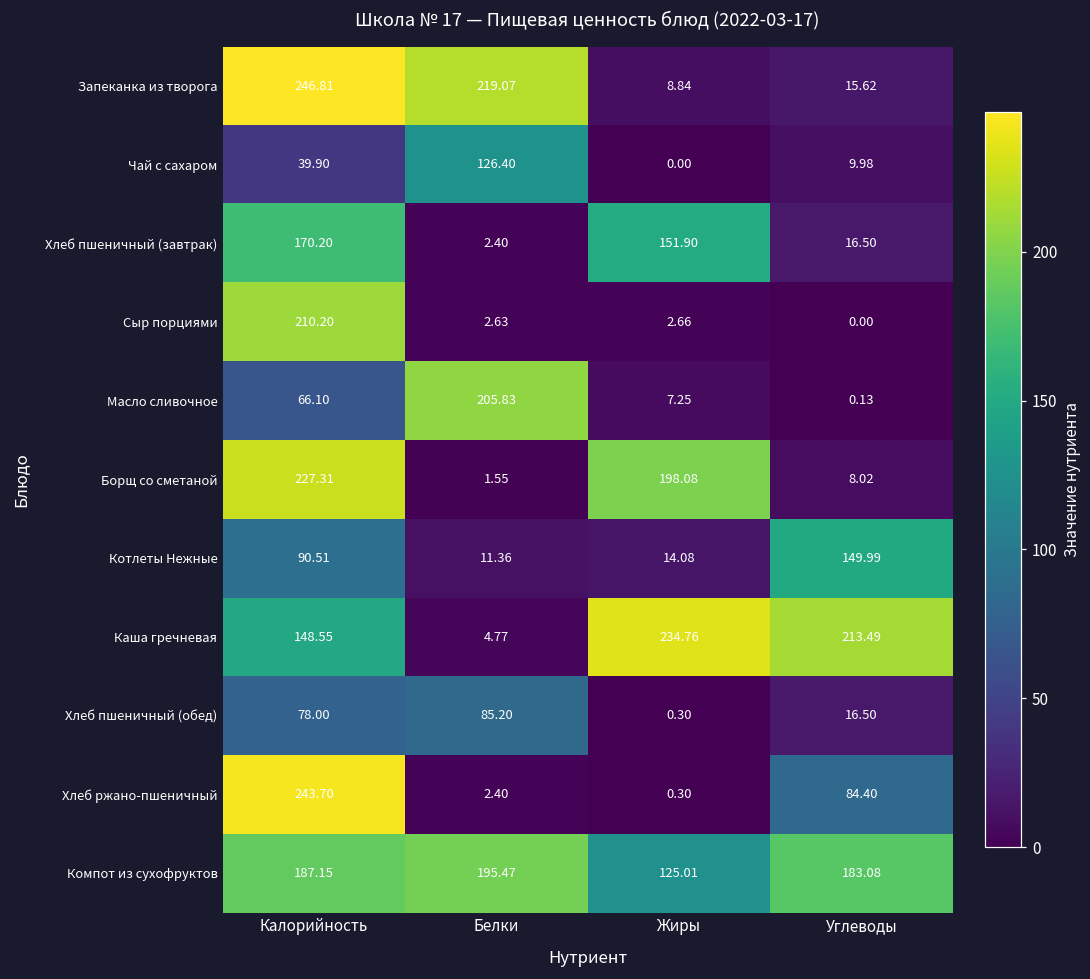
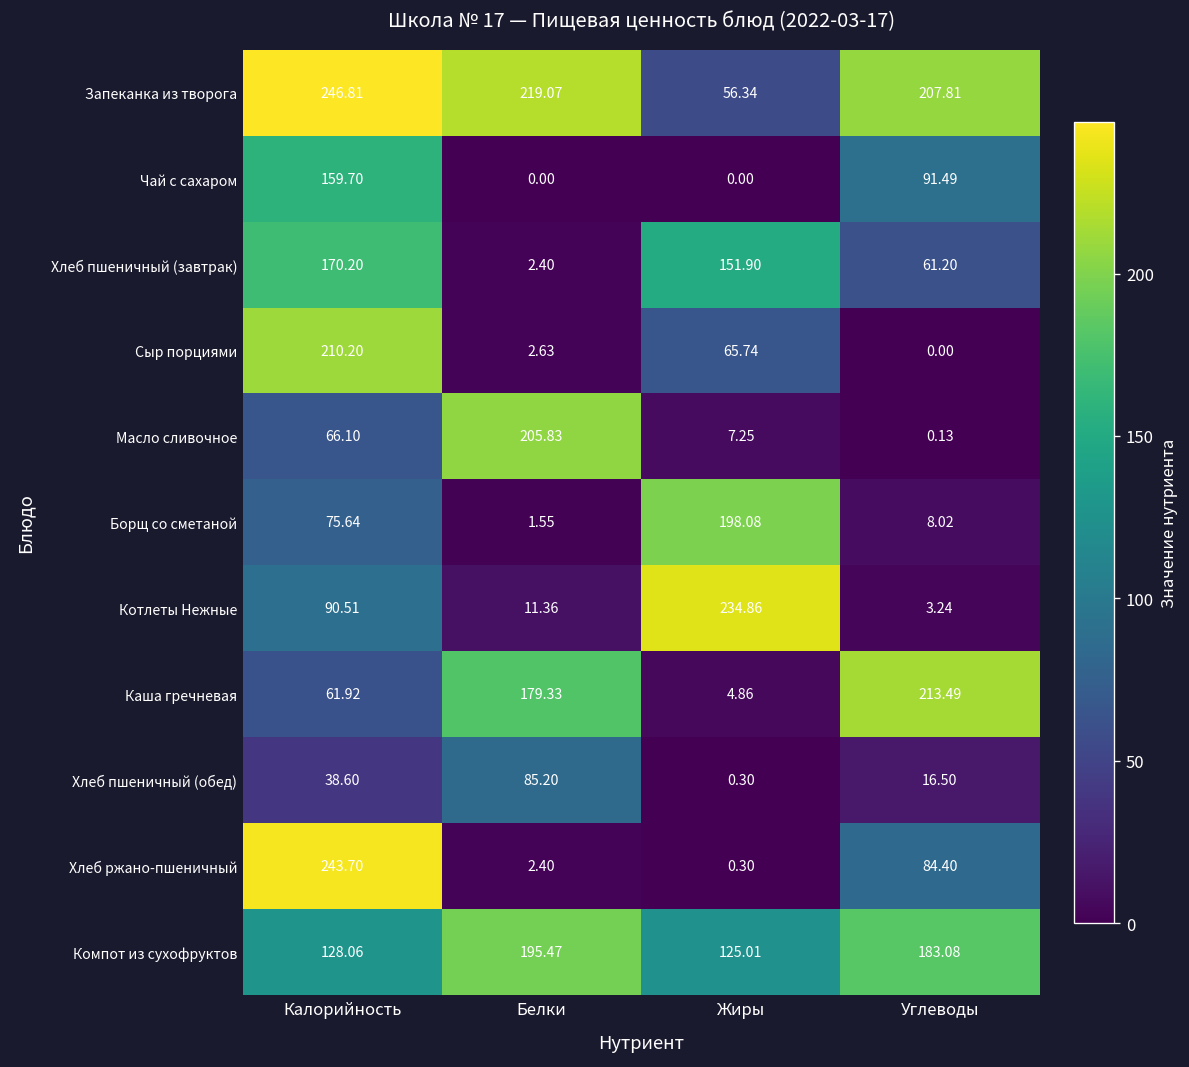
  {
    "Запеканка из творога": {
      "Калорийность": 246.81,
      "Белки": 219.07,
-     "Жиры": 8.84,
-     "Углеводы": 15.62
+     "Жиры": 56.34,
+     "Углеводы": 207.81
    },
    "Чай с сахаром": {
-     "Калорийность": 39.90,
-     "Белки": 126.40,
+     "Калорийность": 159.70,
+     "Белки": 0.00,
      "Жиры": 0.00,
-     "Углеводы": 9.98
+     "Углеводы": 91.49
    },
    "Хлеб пшеничный (завтрак)": {
      "Калорийность": 170.20,
      "Белки": 2.40,
      "Жиры": 151.90,
-     "Углеводы": 16.50
+     "Углеводы": 61.20
    },
    "Сыр порциями": {
      "Калорийность": 210.20,
      "Белки": 2.63,
-     "Жиры": 2.66,
+     "Жиры": 65.74,
      "Углеводы": 0.00
    },
    "Масло сливочное": {
      "Калорийность": 66.10,
      "Белки": 205.83,
      "Жиры": 7.25,
      "Углеводы": 0.13
    },
    "Борщ со сметаной": {
-     "Калорийность": 227.31,
+     "Калорийность": 75.64,
      "Белки": 1.55,
      "Жиры": 198.08,
      "Углеводы": 8.02
    },
    "Котлеты Нежные": {
      "Калорийность": 90.51,
      "Белки": 11.36,
-     "Жиры": 14.08,
-     "Углеводы": 149.99
+     "Жиры": 234.86,
+     "Углеводы": 3.24
    },
    "Каша гречневая": {
-     "Калорийность": 148.55,
-     "Белки": 4.77,
-     "Жиры": 234.76,
+     "Калорийность": 61.92,
+     "Белки": 179.33,
+     "Жиры": 4.86,
      "Углеводы": 213.49
    },
    "Хлеб пшеничный (обед)": {
-     "Калорийность": 78.00,
+     "Калорийность": 38.60,
      "Белки": 85.20,
      "Жиры": 0.30,
      "Углеводы": 16.50
    },
    "Хлеб ржано-пшеничный": {
      "Калорийность": 243.70,
      "Белки": 2.40,
      "Жиры": 0.30,
      "Углеводы": 84.40
    },
    "Компот из сухофруктов": {
-     "Калорийность": 187.15,
+     "Калорийность": 128.06,
      "Белки": 195.47,
      "Жиры": 125.01,
      "Углеводы": 183.08
    }
  }
